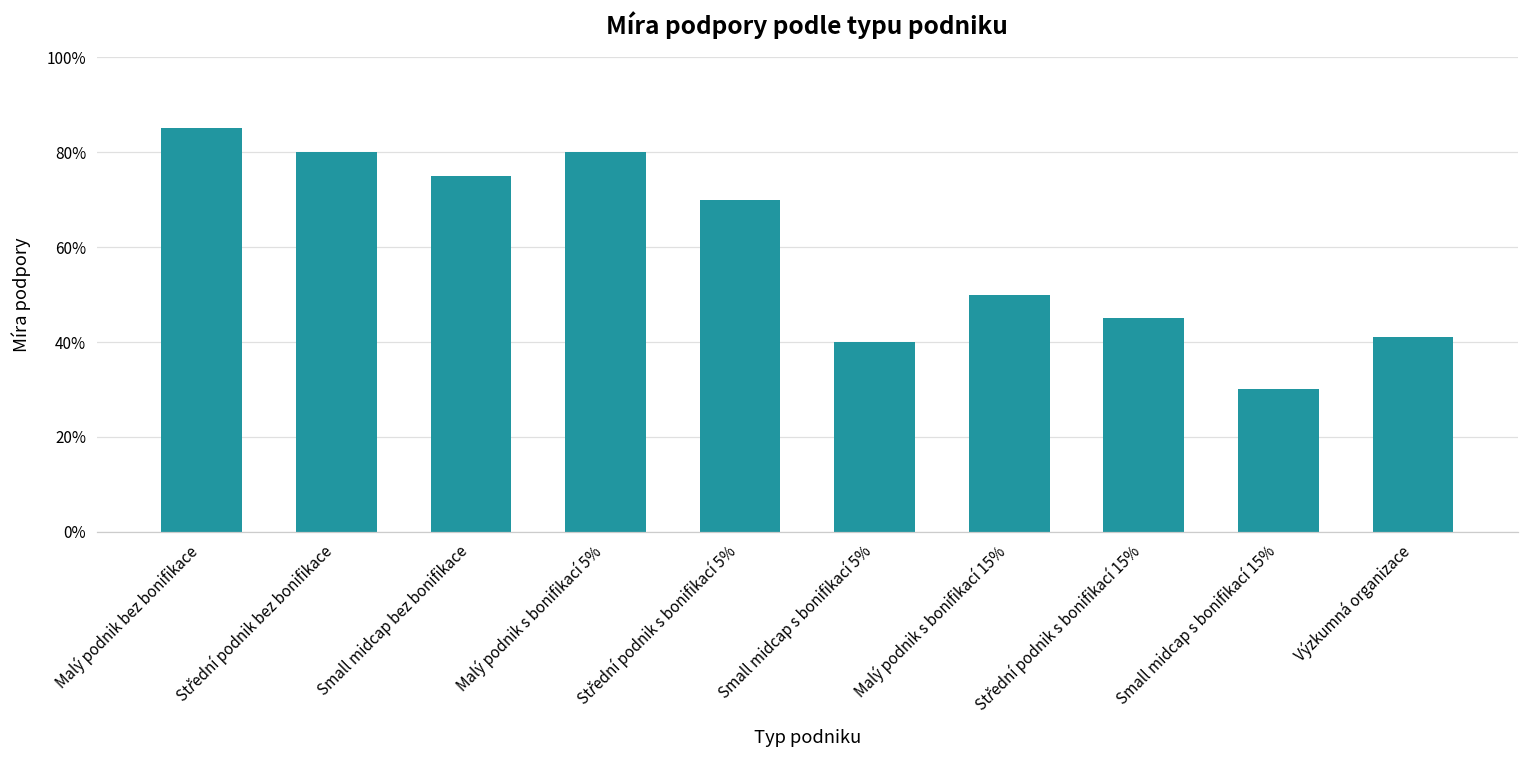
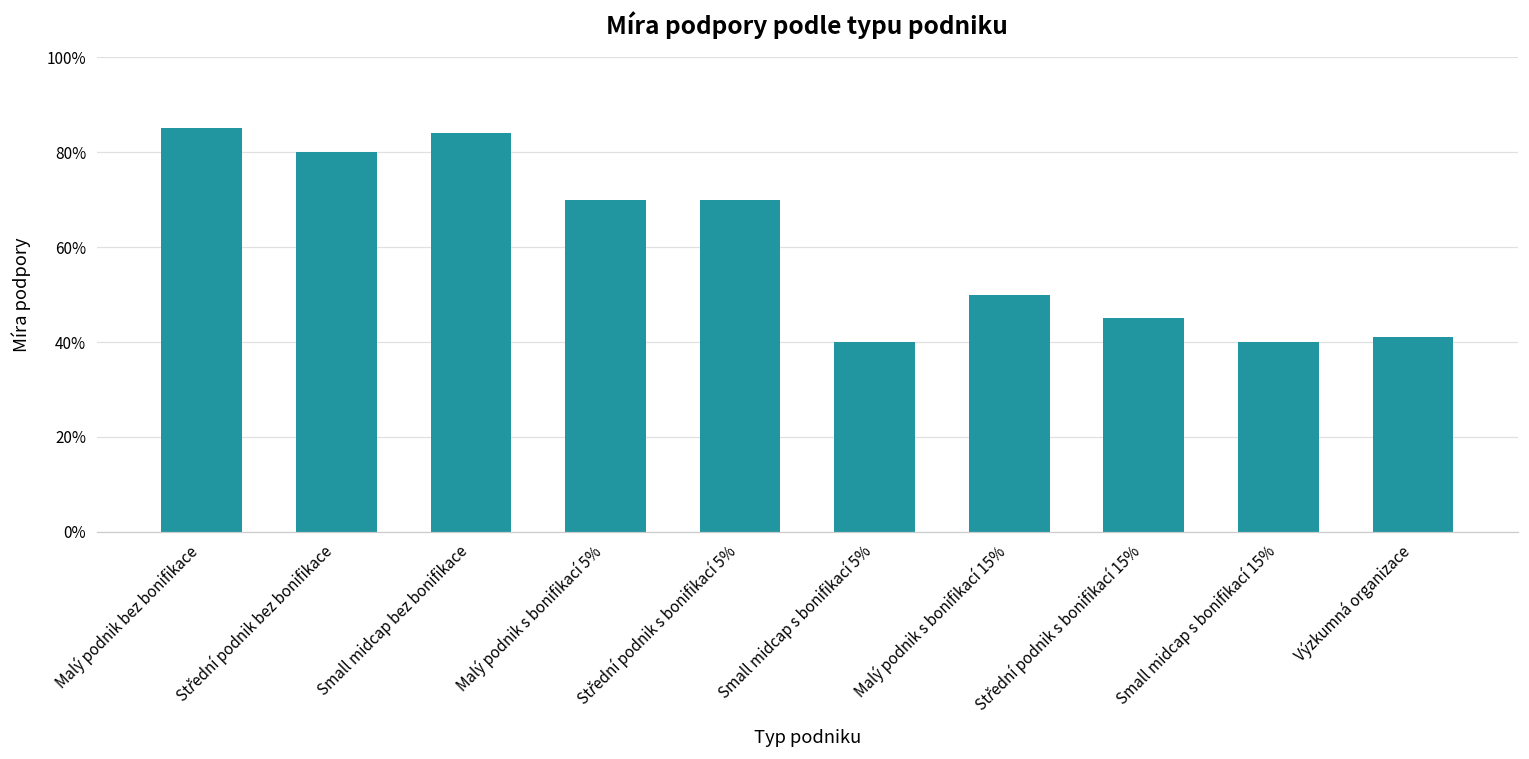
  {
    "Malý podnik bez bonifikace": "85%",
    "Střední podnik bez bonifikace": "80%",
-   "Small midcap bez bonifikace": "75%",
-   "Malý podnik s bonifikací 5%": "80%",
+   "Small midcap bez bonifikace": "84%",
+   "Malý podnik s bonifikací 5%": "70%",
    "Střední podnik s bonifikací 5%": "70%",
    "Small midcap s bonifikací 5%": "40%",
    "Malý podnik s bonifikací 15%": "50%",
    "Střední podnik s bonifikací 15%": "45%",
-   "Small midcap s bonifikací 15%": "30%",
+   "Small midcap s bonifikací 15%": "40%",
    "Výzkumná organizace": "41%"
  }
